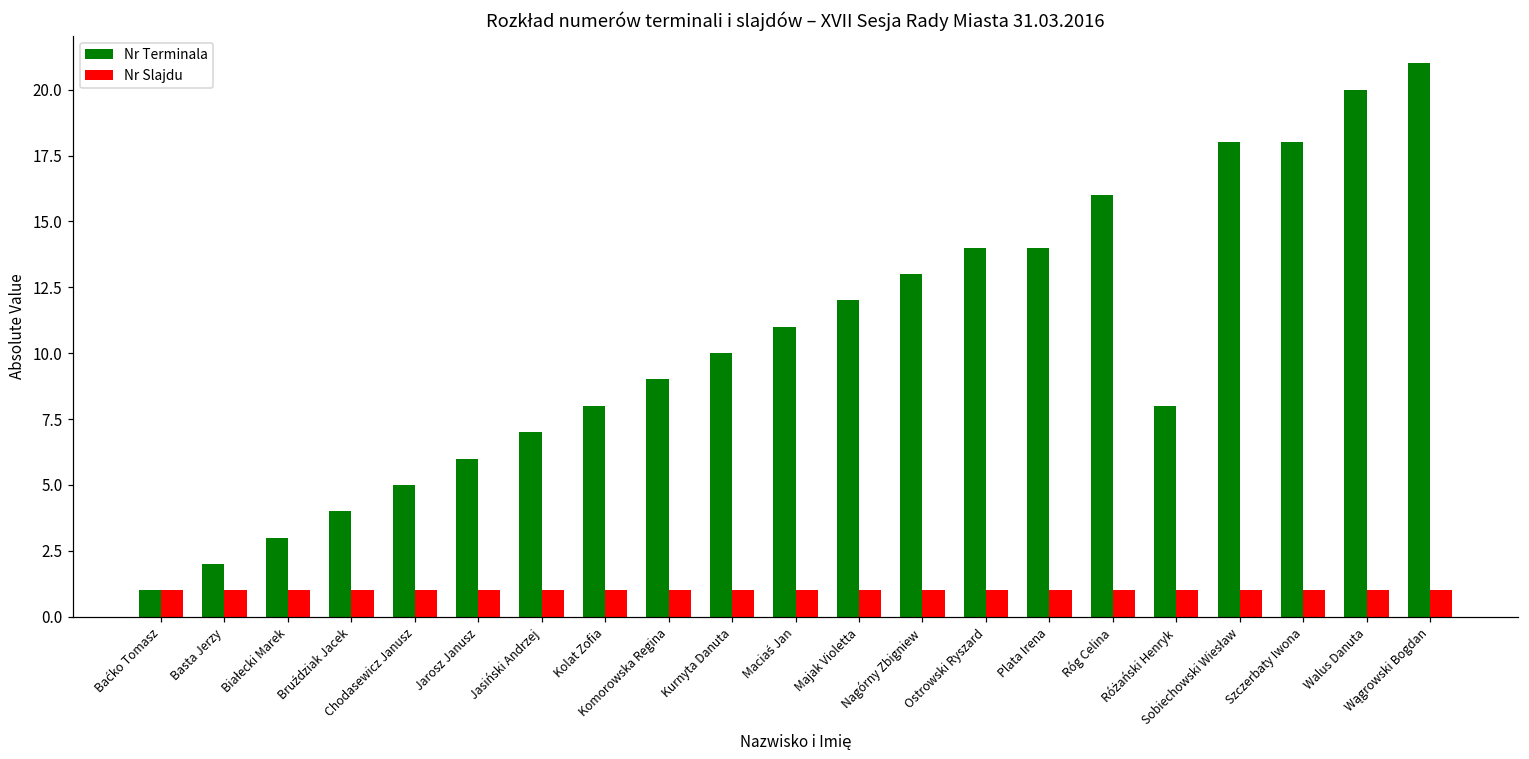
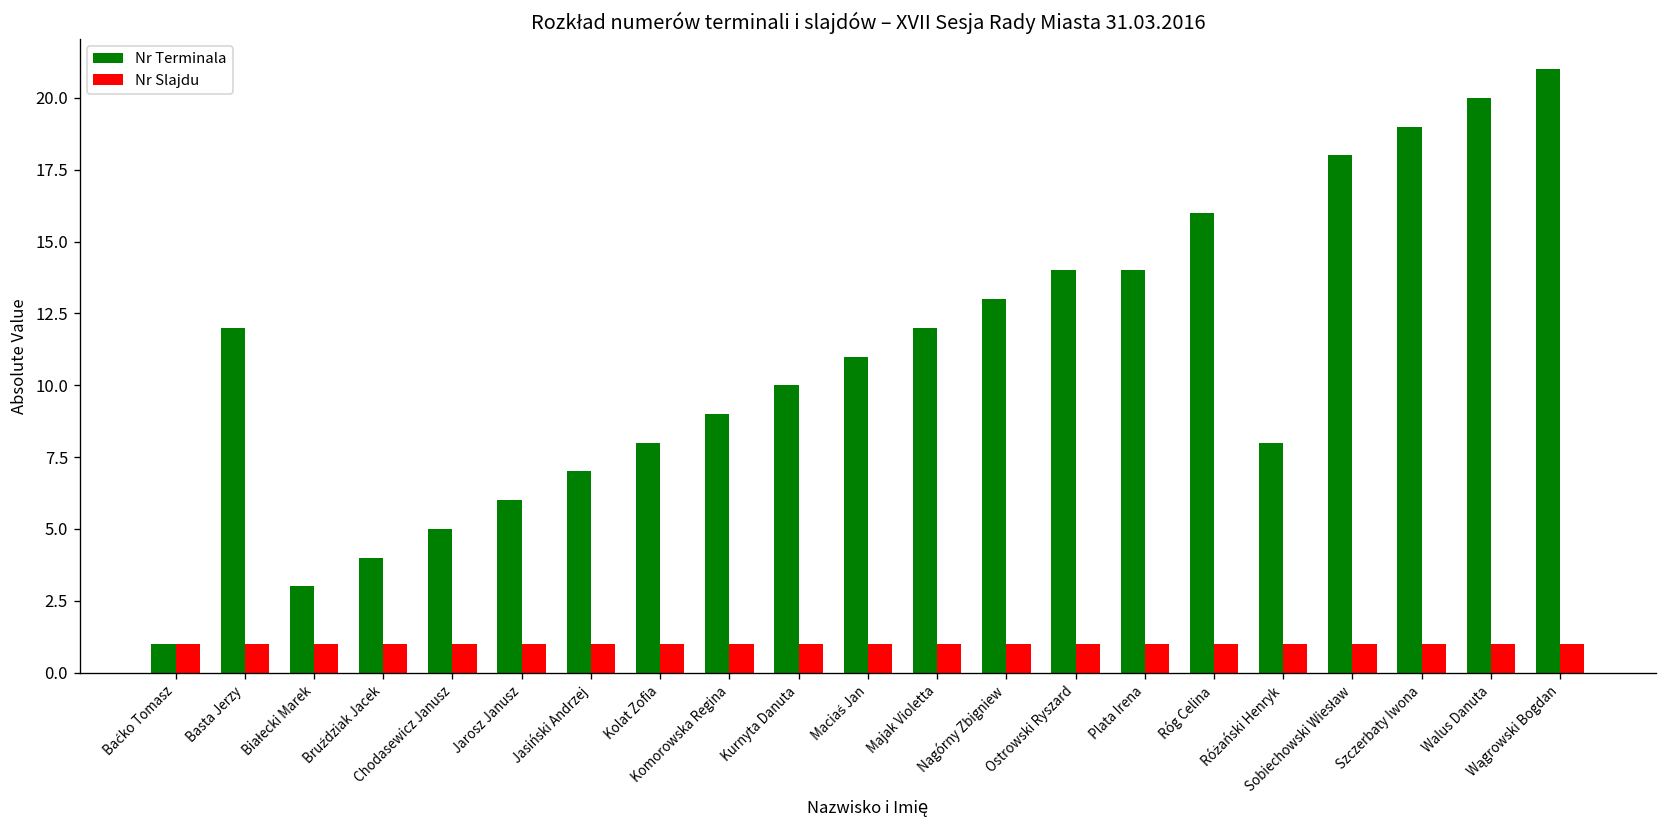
  {
    "Nr Terminala": {
      "Baćko Tomasz": 1,
-     "Basta Jerzy": 2,
+     "Basta Jerzy": 12,
      "Białecki Marek": 3,
      "Bruździak Jacek": 4,
      "Chodasewicz Janusz": 5,
      "Jarosz Janusz": 6,
      "Jasiński Andrzej": 7,
      "Kolat Zofia": 8,
      "Komorowska Regina": 9,
      "Kurnyta Danuta": 10,
      "Maciaś Jan": 11,
      "Majak Violetta": 12,
      "Nagórny Zbigniew": 13,
      "Ostrowski Ryszard": 14,
      "Plata Irena": 14,
      "Róg Celina": 16,
      "Różański Henryk": 8,
      "Sobiechowski Wiesław": 18,
-     "Szczerbaty Iwona": 18,
+     "Szczerbaty Iwona": 19,
      "Walus Danuta": 20,
      "Wągrowski Bogdan": 21
    },
    "Nr Slajdu": {
      "Baćko Tomasz": 1,
      "Basta Jerzy": 1,
      "Białecki Marek": 1,
      "Bruździak Jacek": 1,
      "Chodasewicz Janusz": 1,
      "Jarosz Janusz": 1,
      "Jasiński Andrzej": 1,
      "Kolat Zofia": 1,
      "Komorowska Regina": 1,
      "Kurnyta Danuta": 1,
      "Maciaś Jan": 1,
      "Majak Violetta": 1,
      "Nagórny Zbigniew": 1,
      "Ostrowski Ryszard": 1,
      "Plata Irena": 1,
      "Róg Celina": 1,
      "Różański Henryk": 1,
      "Sobiechowski Wiesław": 1,
      "Szczerbaty Iwona": 1,
      "Walus Danuta": 1,
      "Wągrowski Bogdan": 1
    }
  }
